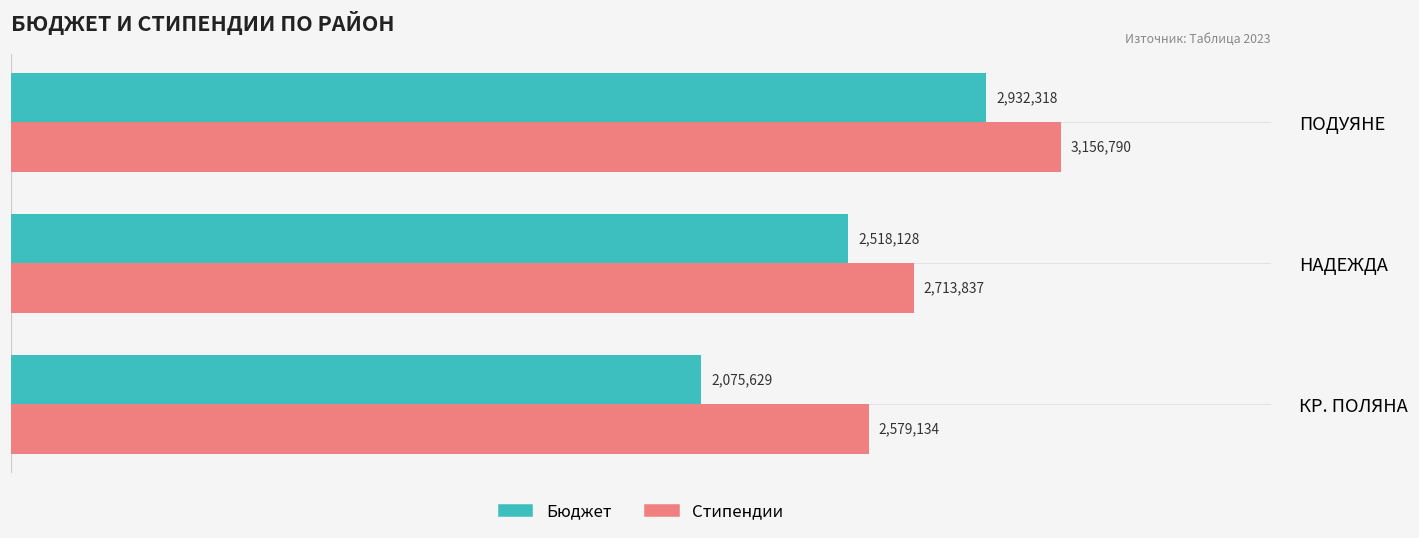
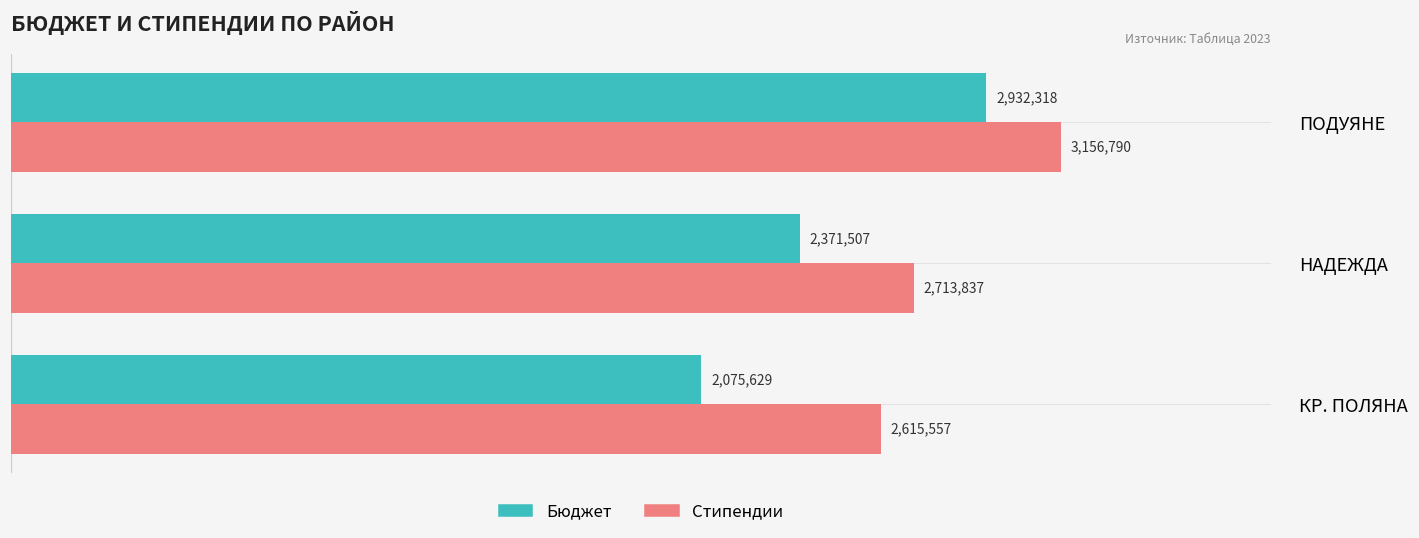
  {
    "Бюджет": {
      "ПОДУЯНЕ": "2,932,318",
-     "НАДЕЖДА": "2,518,128",
+     "НАДЕЖДА": "2,371,507",
      "КР. ПОЛЯНА": "2,075,629"
    },
    "Стипендии": {
      "ПОДУЯНЕ": "3,156,790",
      "НАДЕЖДА": "2,713,837",
-     "КР. ПОЛЯНА": "2,579,134"
+     "КР. ПОЛЯНА": "2,615,557"
    }
  }
